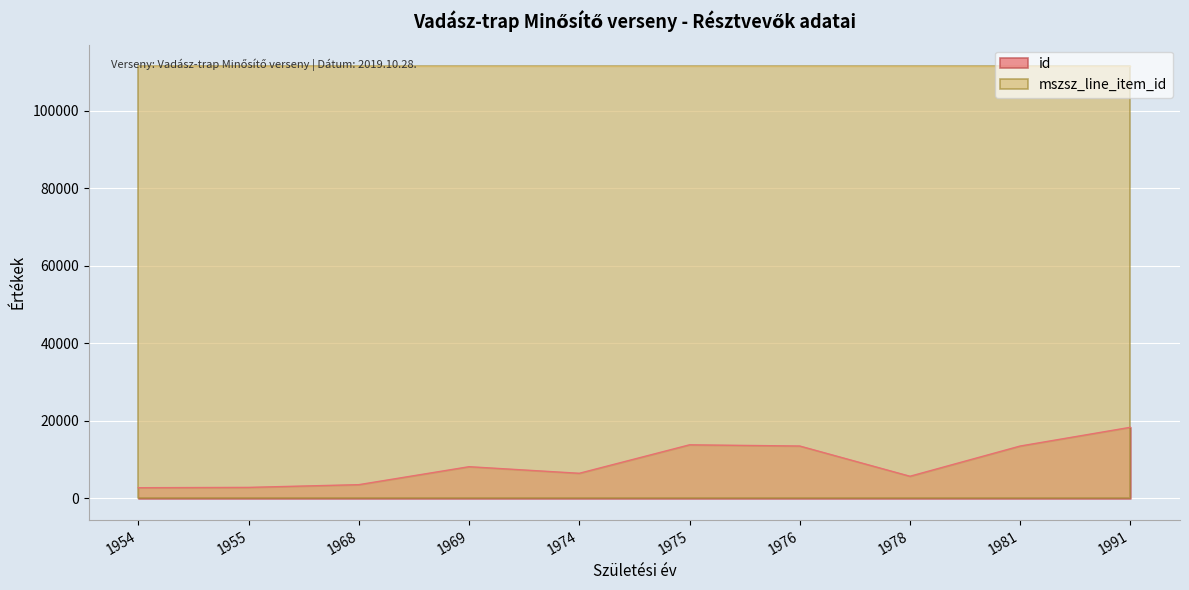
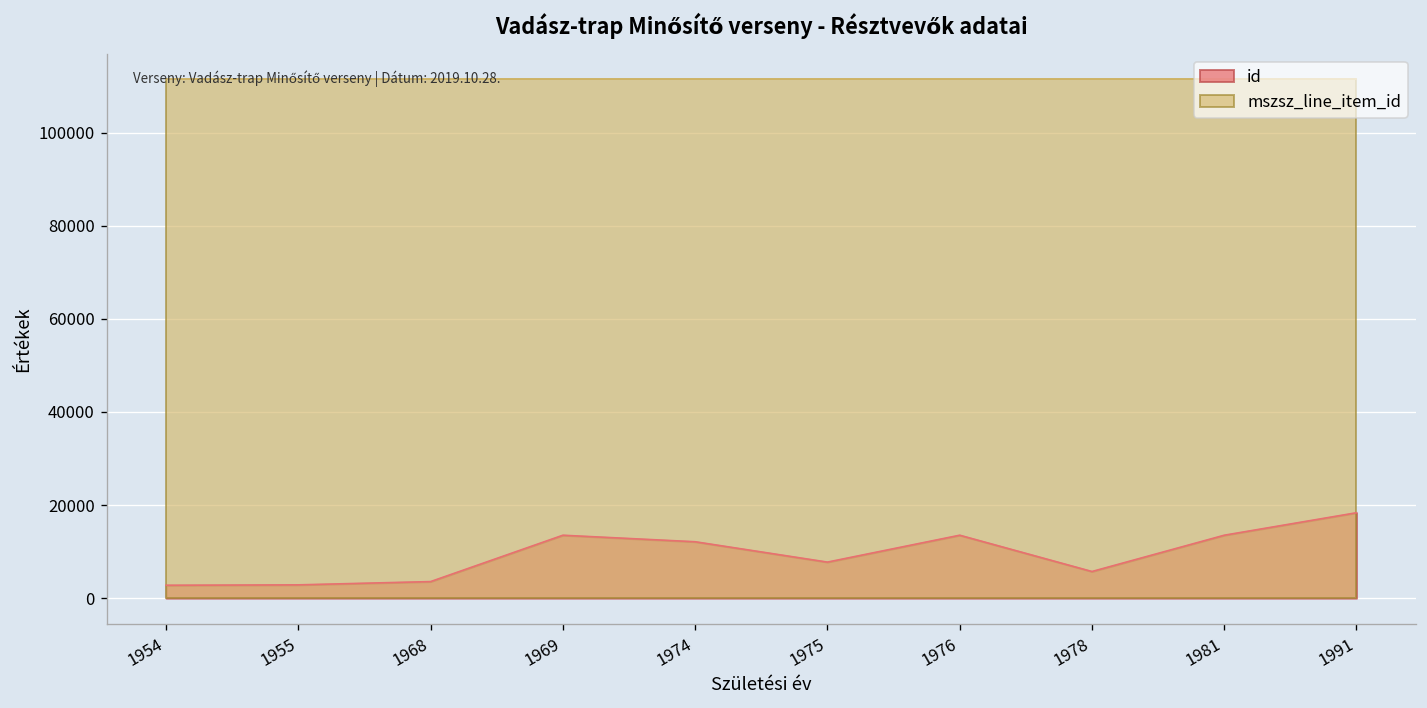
  {
    "id": {
      "1954": 3000,
      "1955": 3000,
      "1968": 4000,
-     "1969": 8000,
-     "1974": 6000,
-     "1975": 14000,
+     "1969": 14000,
+     "1974": 12000,
+     "1975": 8000,
      "1976": 14000,
      "1978": 6000,
      "1981": 14000,
      "1991": 18000
    },
    "mszsz_line_item_id": {
      "1969": 111000,
      "1974": 111000,
      "1975": 111000,
      "1976": 111000,
      "1978": 111000
    }
  }
